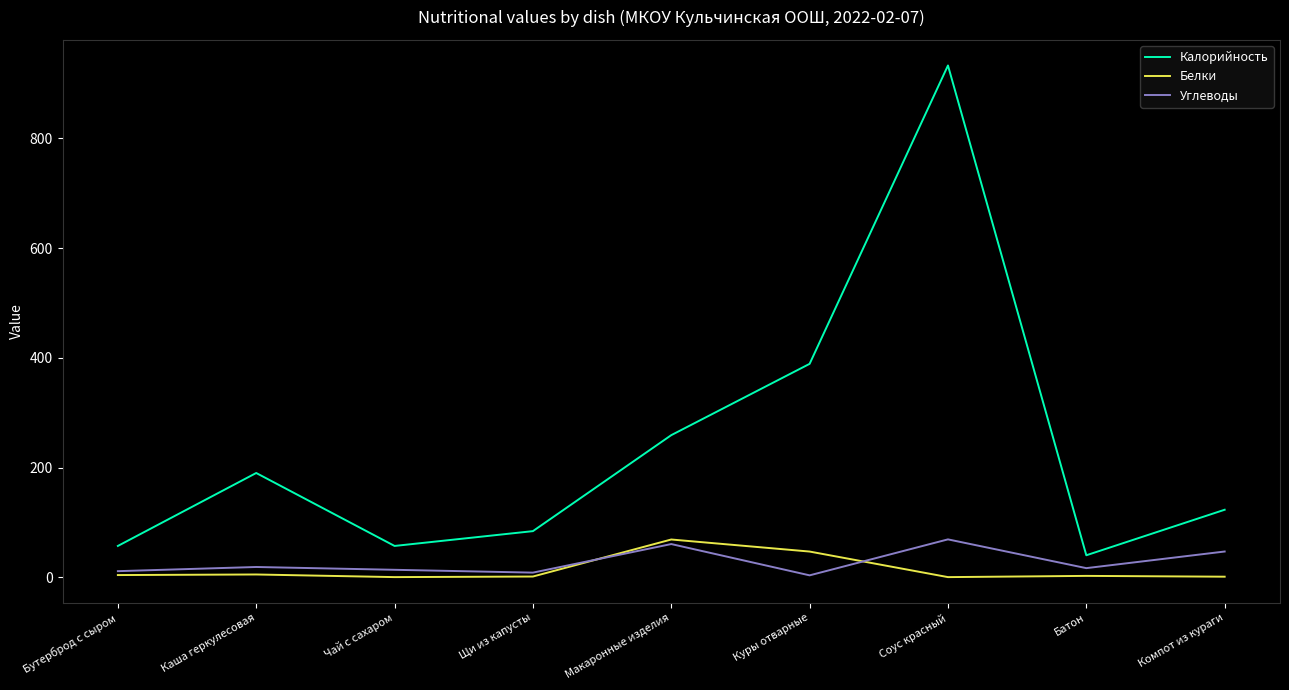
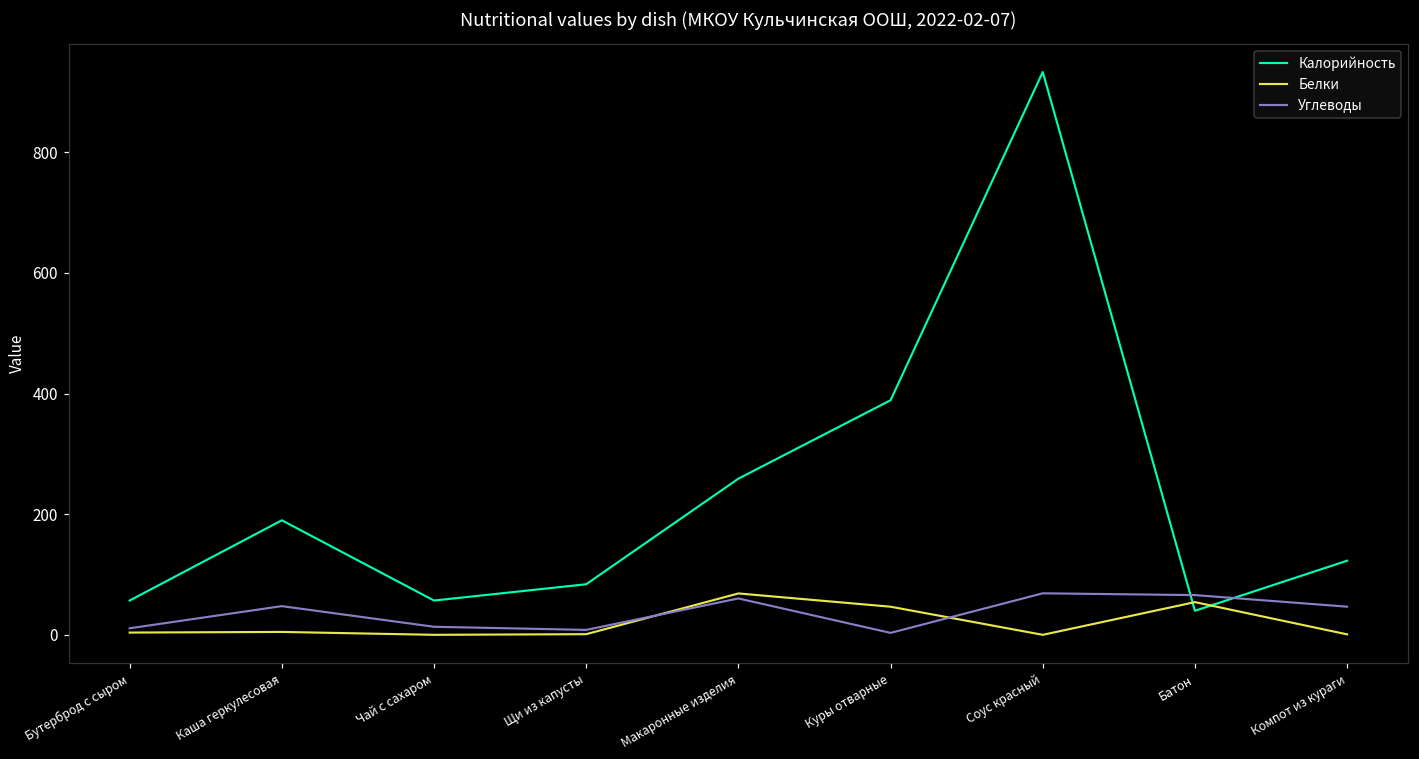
  {
    "Калорийность": {
      "Бутерброд с сыром": 60,
      "Каша геркулесовая": 190,
      "Чай с сахаром": 60,
      "Щи из капусты": 80,
      "Макаронные изделия": 260,
      "Куры отварные": 390,
      "Соус красный": 930,
      "Батон": 40,
      "Компот из кураги": 120
    },
    "Белки": {
      "Бутерброд с сыром": 0,
      "Каша геркулесовая": 0,
      "Чай с сахаром": 0,
      "Щи из капусты": 0,
      "Макаронные изделия": 70,
      "Куры отварные": 50,
      "Соус красный": 0,
-     "Батон": 0,
+     "Батон": 50,
      "Компот из кураги": 0
    },
    "Углеводы": {
      "Бутерброд с сыром": 10,
-     "Каша геркулесовая": 20,
+     "Каша геркулесовая": 50,
      "Чай с сахаром": 10,
      "Щи из капусты": 10,
      "Макаронные изделия": 60,
      "Куры отварные": 0,
      "Соус красный": 70,
-     "Батон": 20,
+     "Батон": 70,
      "Компот из кураги": 50
    }
  }
